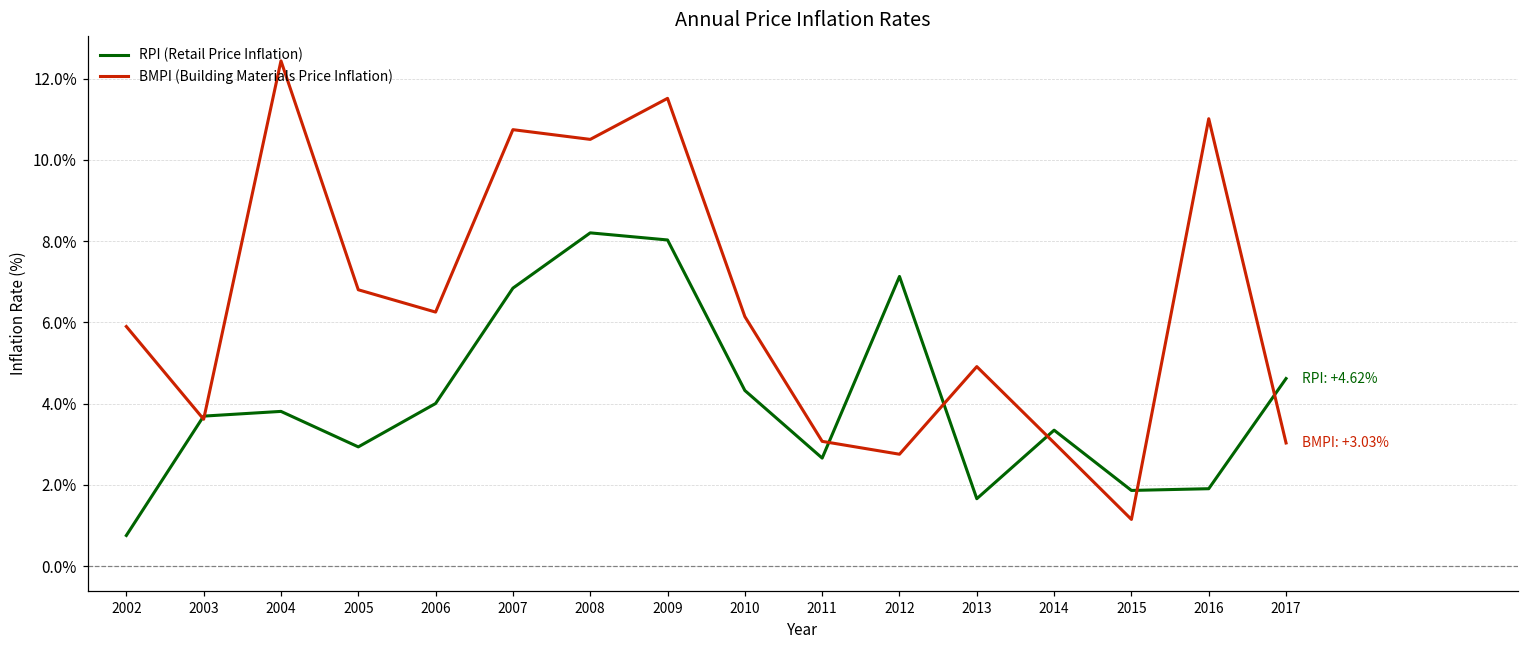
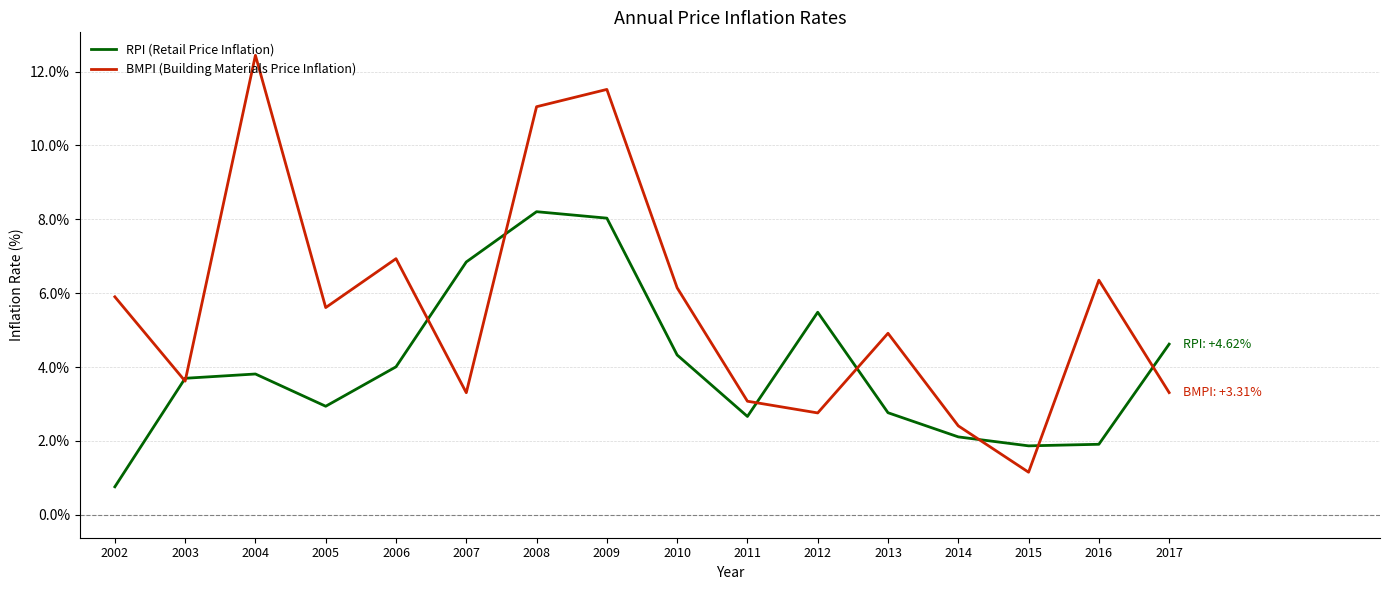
  {
    "RPI (Retail Price Inflation)": {
      "2002": "0.8%",
      "2003": "3.7%",
      "2004": "3.8%",
      "2005": "2.9%",
      "2006": "4.0%",
      "2007": "6.8%",
      "2008": "8.2%",
      "2009": "8.0%",
      "2010": "4.3%",
      "2011": "2.7%",
-     "2012": "7.1%",
-     "2013": "1.7%",
-     "2014": "3.3%",
+     "2012": "5.5%",
+     "2013": "2.8%",
+     "2014": "2.1%",
      "2015": "1.9%",
      "2016": "1.9%"
    },
    "BMPI (Building Materials Price Inflation)": {
-     "2005": "6.8%",
-     "2006": "6.3%",
-     "2007": "10.7%",
-     "2008": "10.5%",
-     "2014": "3.0%",
-     "2016": "11.0%",
-     "2017": "+3.03%"
+     "2005": "5.6%",
+     "2006": "6.9%",
+     "2007": "3.3%",
+     "2008": "11.0%",
+     "2014": "2.4%",
+     "2016": "6.4%",
+     "2017": "+3.31%"
    }
  }
